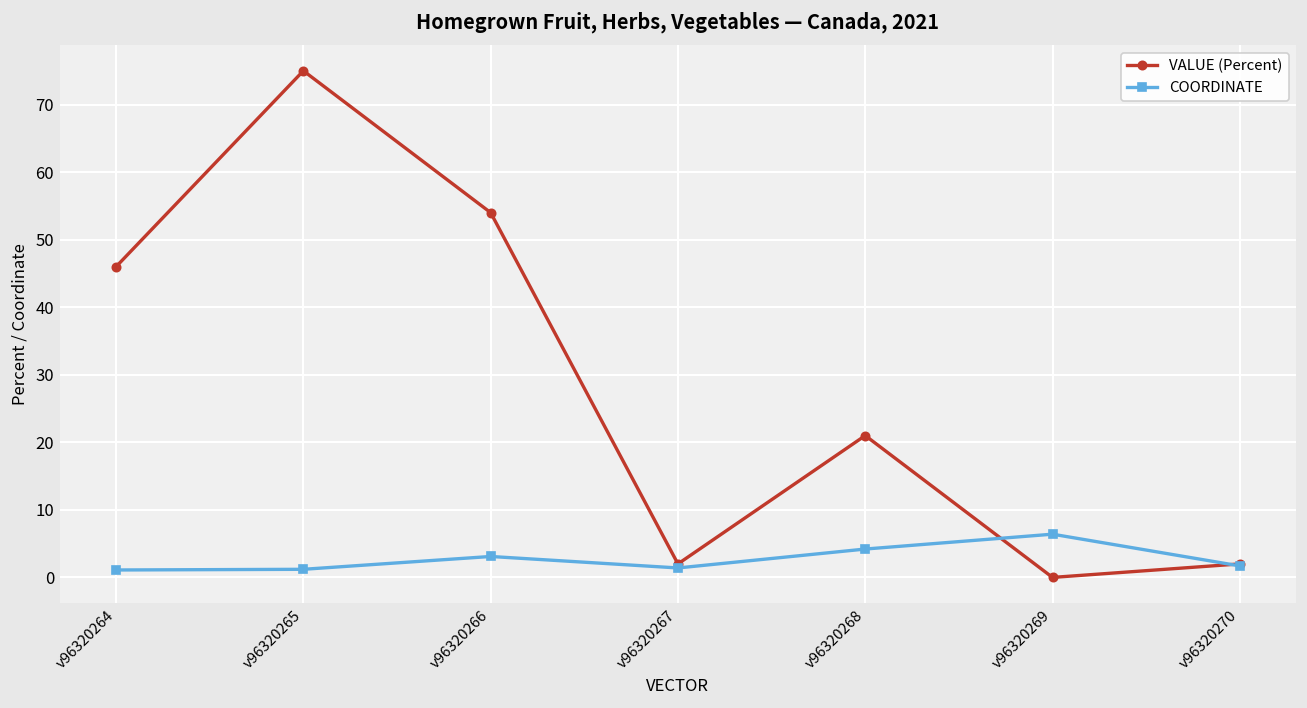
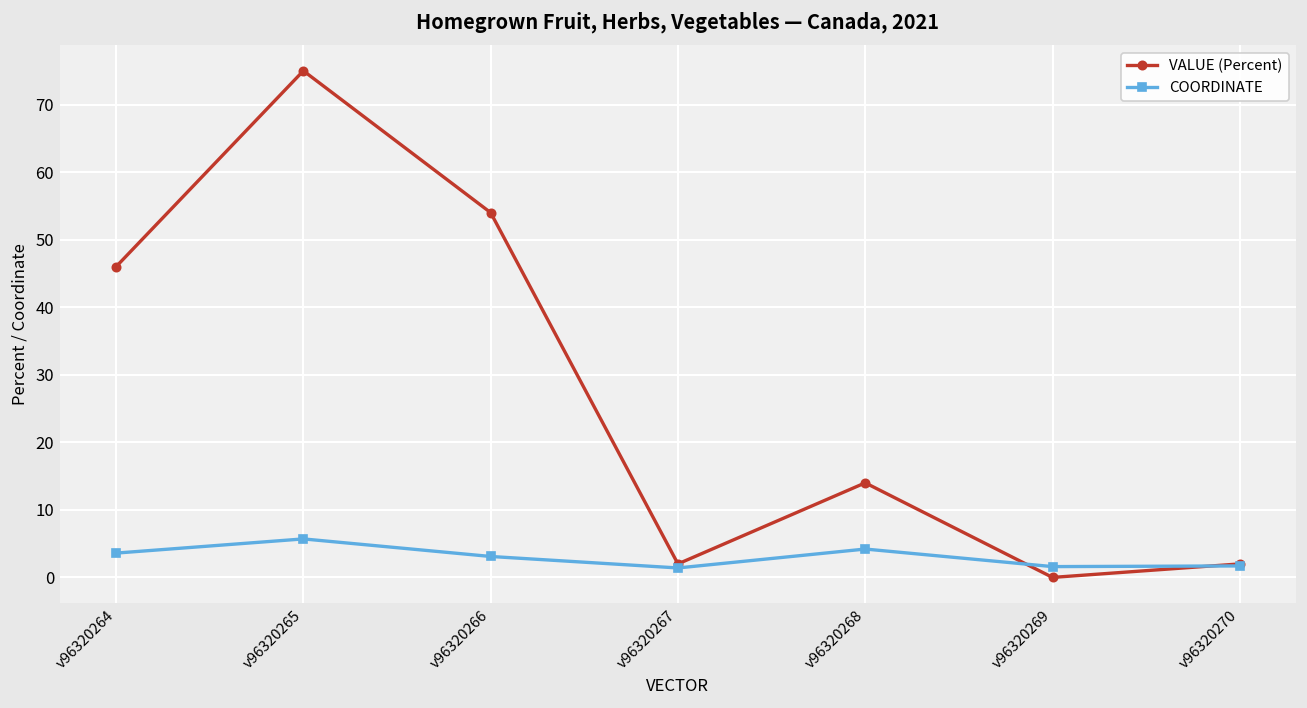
  {
    "VALUE (Percent)": {
      "v96320264": 46,
      "v96320265": 75,
      "v96320266": 54,
      "v96320267": 2,
-     "v96320268": 21,
+     "v96320268": 14,
      "v96320269": 0
    },
    "COORDINATE": {
-     "v96320264": 1,
-     "v96320265": 1,
+     "v96320264": 4,
+     "v96320265": 6,
      "v96320266": 3,
      "v96320267": 1,
      "v96320268": 4,
-     "v96320269": 6
+     "v96320269": 2
    }
  }
